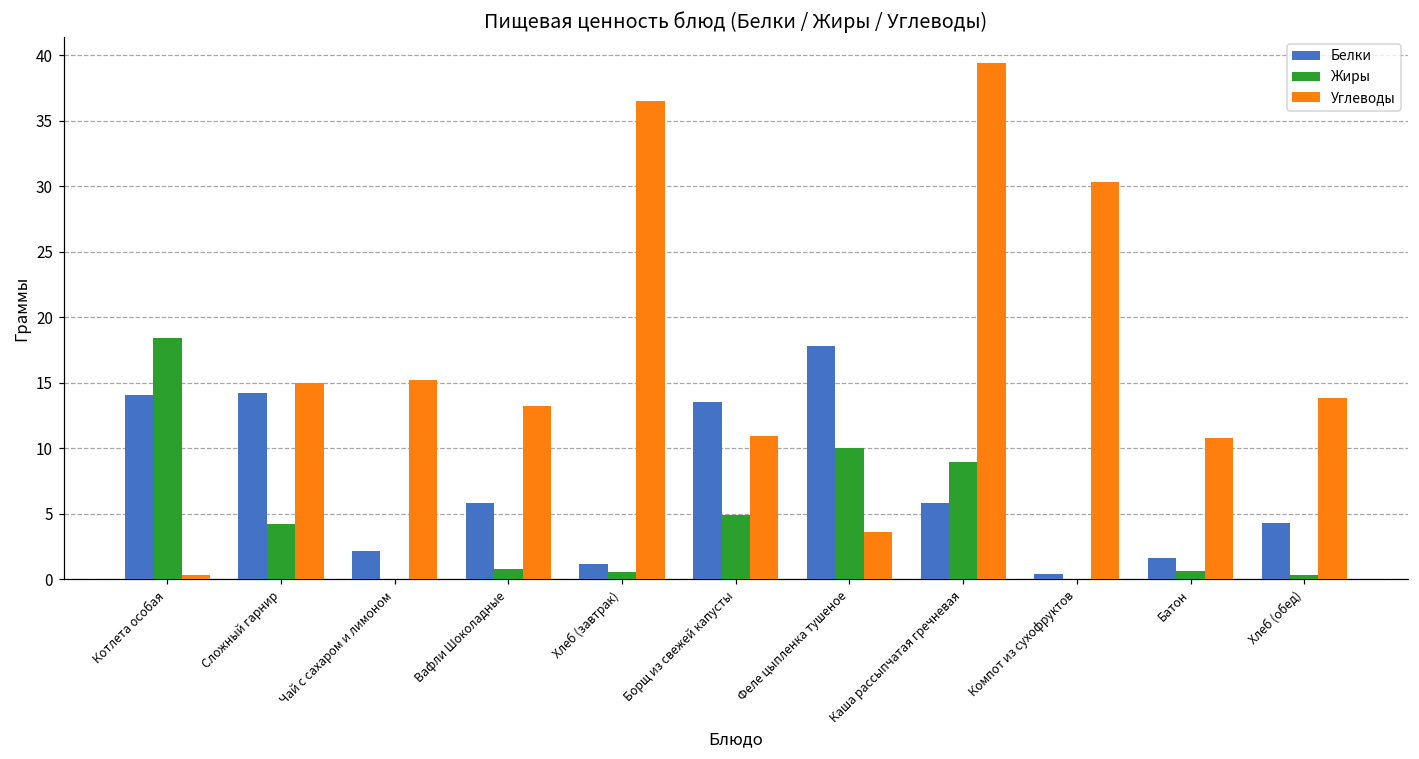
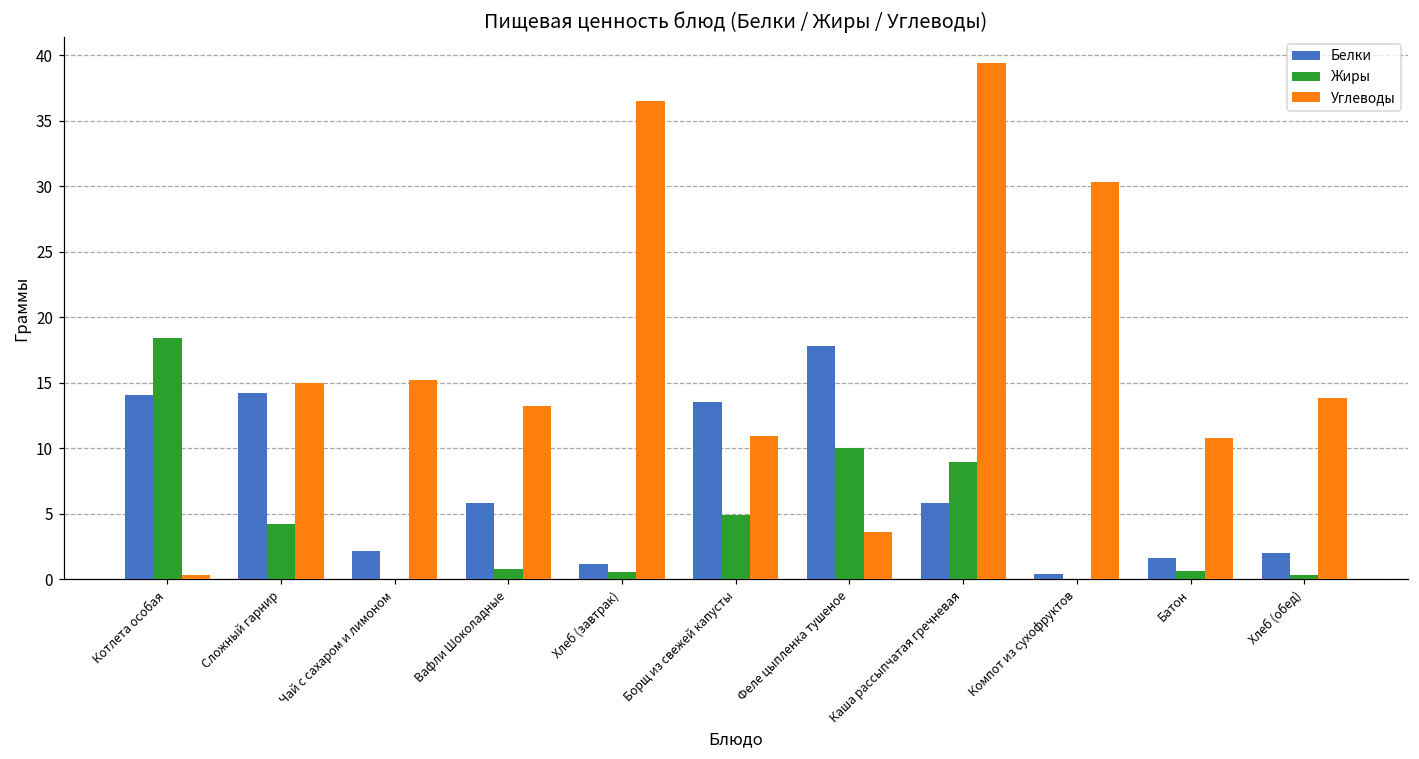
  {
    "Белки": {
      "Котлета особая": 14.0,
      "Сложный гарнир": 14.2,
      "Чай с сахаром и лимоном": 2.2,
      "Вафли Шоколадные": 5.8,
      "Хлеб (завтрак)": 1.2,
      "Борщ из свежей капусты": 13.5,
      "Феле цыпленка тушеное": 17.8,
      "Каша рассыпчатая гречневая": 5.8,
      "Компот из сухофруктов": 0.4,
      "Батон": 1.6,
-     "Хлеб (обед)": 4.3
+     "Хлеб (обед)": 2.0
    },
    "Жиры": {
      "Котлета особая": 18.4,
      "Сложный гарнир": 4.2,
      "Вафли Шоколадные": 0.7,
      "Хлеб (завтрак)": 0.5,
      "Борщ из свежей капусты": 4.9,
      "Феле цыпленка тушеное": 10.0,
      "Каша рассыпчатая гречневая": 8.9,
      "Батон": 0.6,
      "Хлеб (обед)": 0.3
    },
    "Углеводы": {
      "Котлета особая": 0.3,
      "Сложный гарнир": 15.0,
      "Чай с сахаром и лимоном": 15.2,
      "Вафли Шоколадные": 13.2,
      "Хлеб (завтрак)": 36.5,
      "Борщ из свежей капусты": 10.9,
      "Феле цыпленка тушеное": 3.6,
      "Каша рассыпчатая гречневая": 39.4,
      "Компот из сухофруктов": 30.3,
      "Батон": 10.8,
      "Хлеб (обед)": 13.8
    }
  }
